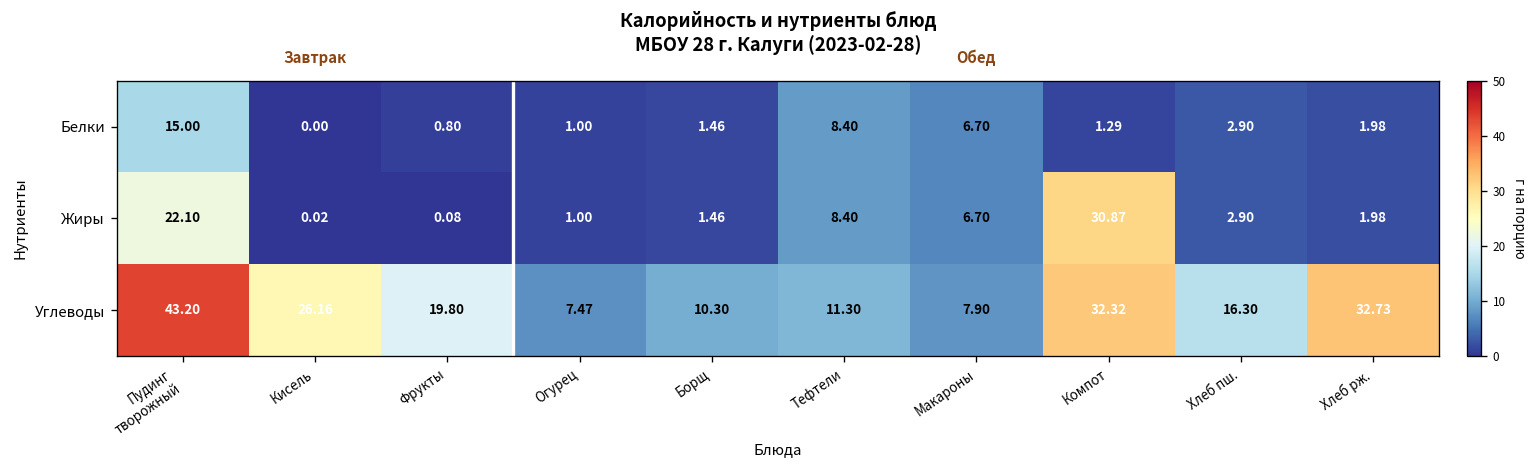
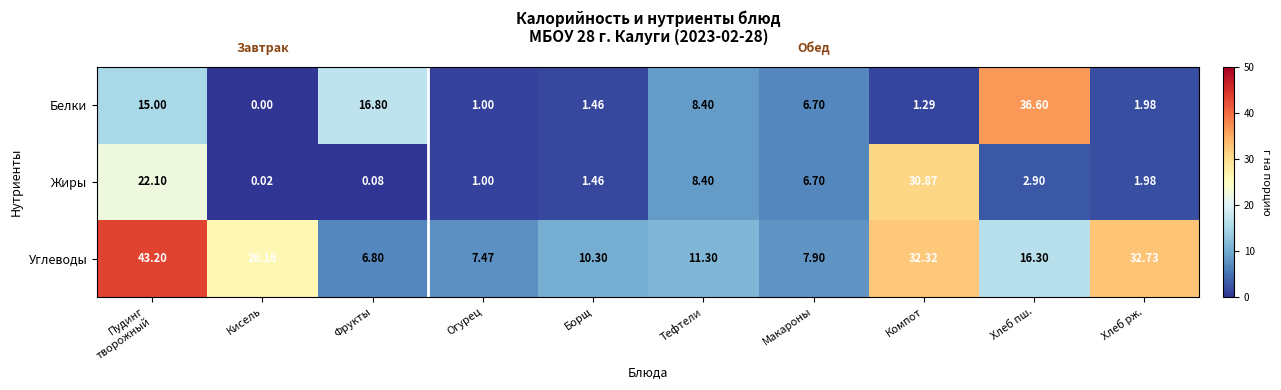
  {
    "Белки": {
      "Пудинг творожный": 15.00,
      "Кисель": 0.00,
-     "Фрукты": 0.80,
+     "Фрукты": 16.80,
      "Огурец": 1.00,
      "Борщ": 1.46,
      "Тефтели": 8.40,
      "Макароны": 6.70,
      "Компот": 1.29,
-     "Хлеб пш.": 2.90,
+     "Хлеб пш.": 36.60,
      "Хлеб рж.": 1.98
    },
    "Жиры": {
      "Пудинг творожный": 22.10,
      "Кисель": 0.02,
      "Фрукты": 0.08,
      "Огурец": 1.00,
      "Борщ": 1.46,
      "Тефтели": 8.40,
      "Макароны": 6.70,
      "Компот": 30.87,
      "Хлеб пш.": 2.90,
      "Хлеб рж.": 1.98
    },
    "Углеводы": {
      "Пудинг творожный": 43.20,
      "Кисель": 26.16,
-     "Фрукты": 19.80,
+     "Фрукты": 6.80,
      "Огурец": 7.47,
      "Борщ": 10.30,
      "Тефтели": 11.30,
      "Макароны": 7.90,
      "Компот": 32.32,
      "Хлеб пш.": 16.30,
      "Хлеб рж.": 32.73
    }
  }
